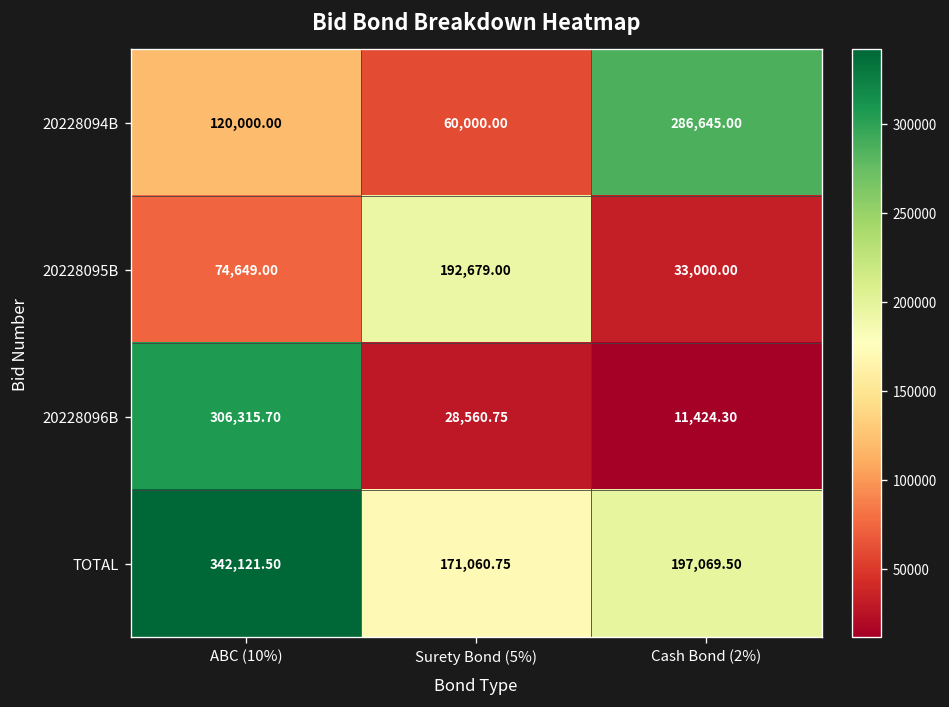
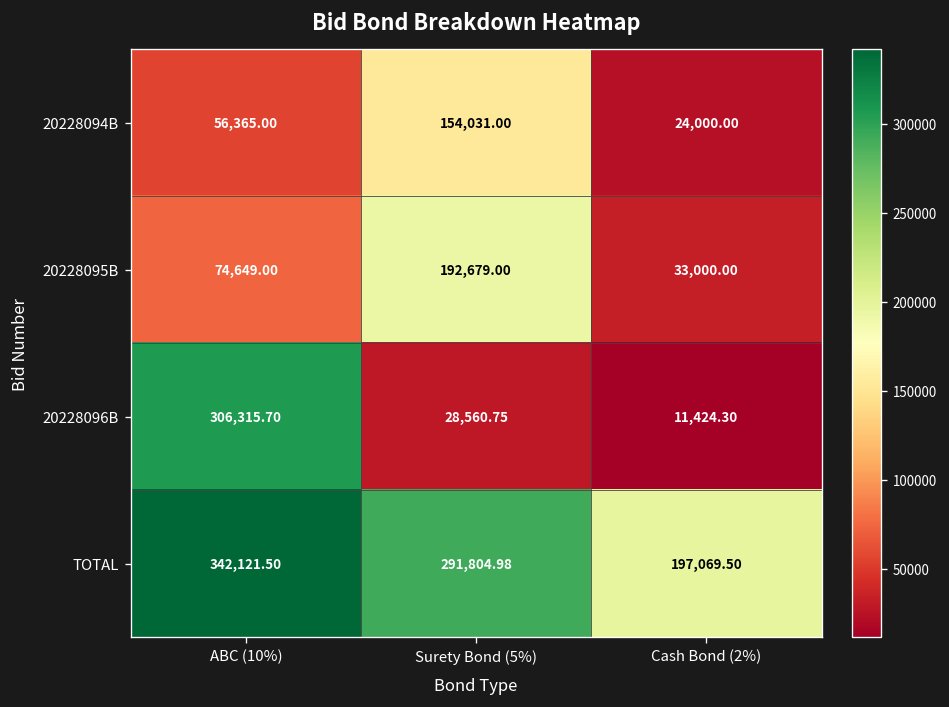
  {
    "20228094B": {
-     "ABC (10%)": "120,000.00",
-     "Surety Bond (5%)": "60,000.00",
-     "Cash Bond (2%)": "286,645.00"
+     "ABC (10%)": "56,365.00",
+     "Surety Bond (5%)": "154,031.00",
+     "Cash Bond (2%)": "24,000.00"
    },
    "20228095B": {
      "ABC (10%)": "74,649.00",
      "Surety Bond (5%)": "192,679.00",
      "Cash Bond (2%)": "33,000.00"
    },
    "20228096B": {
      "ABC (10%)": "306,315.70",
      "Surety Bond (5%)": "28,560.75",
      "Cash Bond (2%)": "11,424.30"
    },
    "TOTAL": {
      "ABC (10%)": "342,121.50",
-     "Surety Bond (5%)": "171,060.75",
+     "Surety Bond (5%)": "291,804.98",
      "Cash Bond (2%)": "197,069.50"
    }
  }
